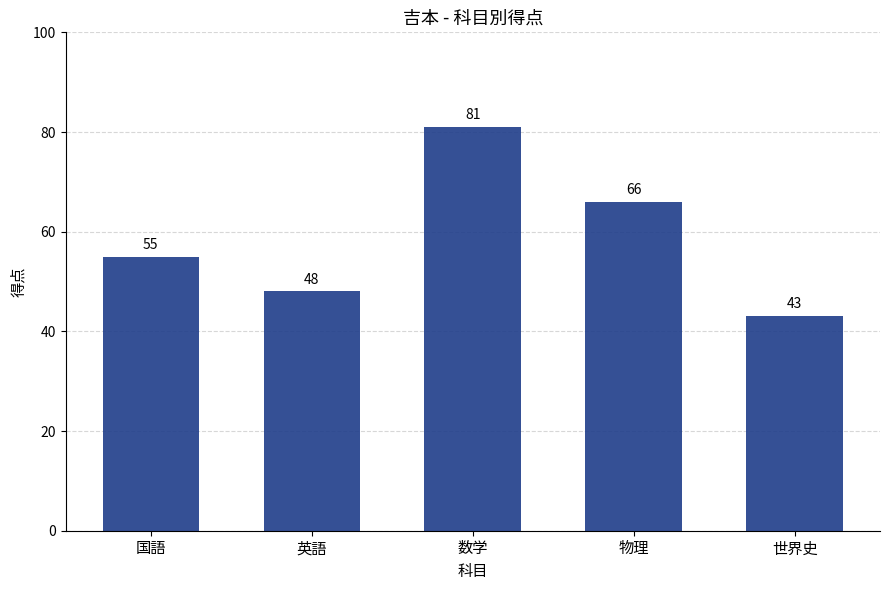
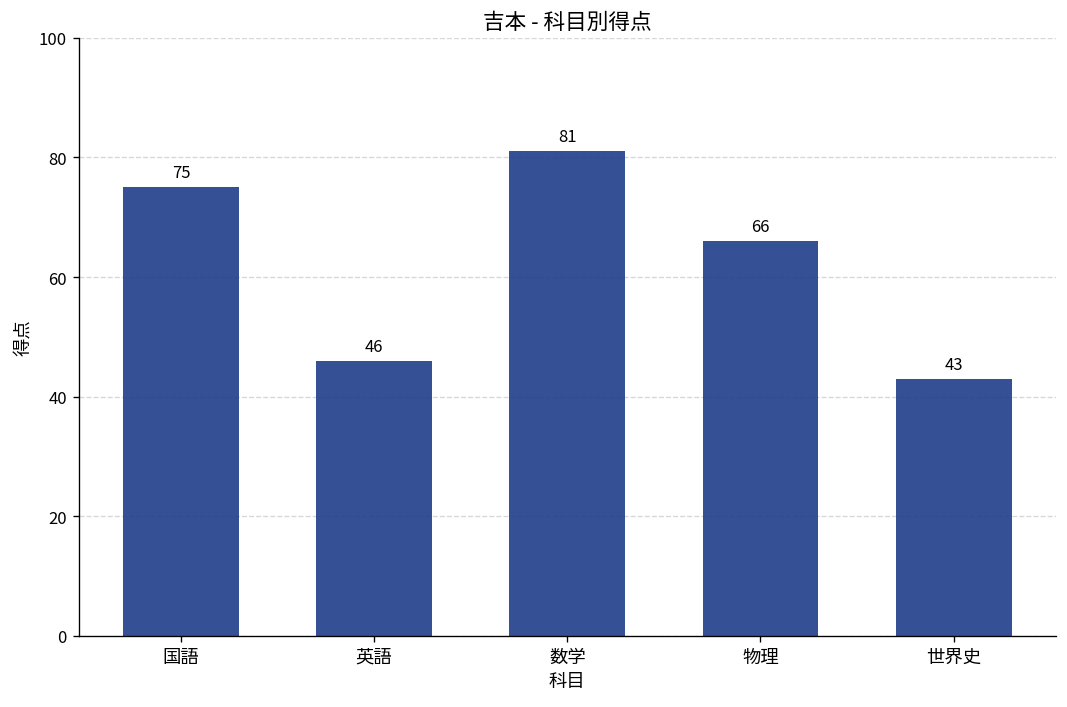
  {
-   "国語": 55,
-   "英語": 48,
+   "国語": 75,
+   "英語": 46,
    "数学": 81,
    "物理": 66,
    "世界史": 43
  }
